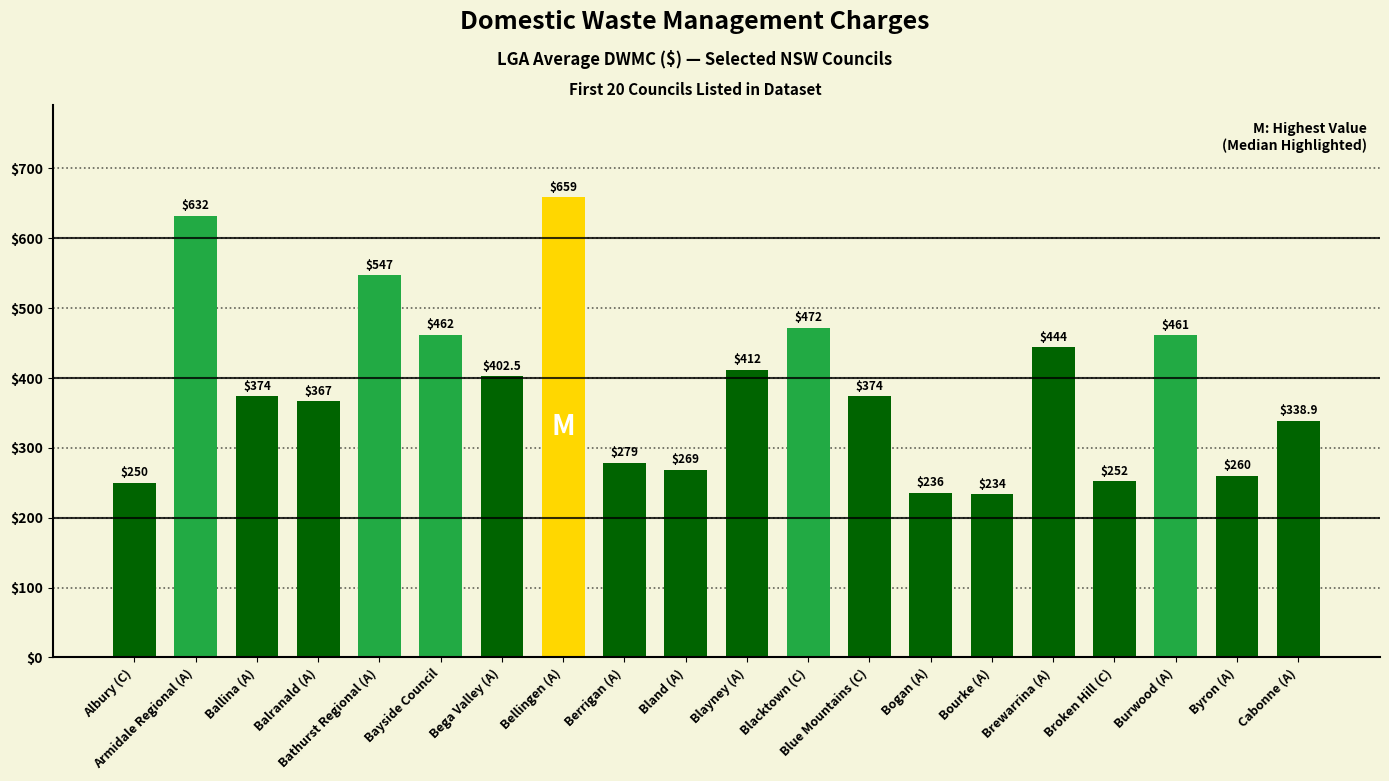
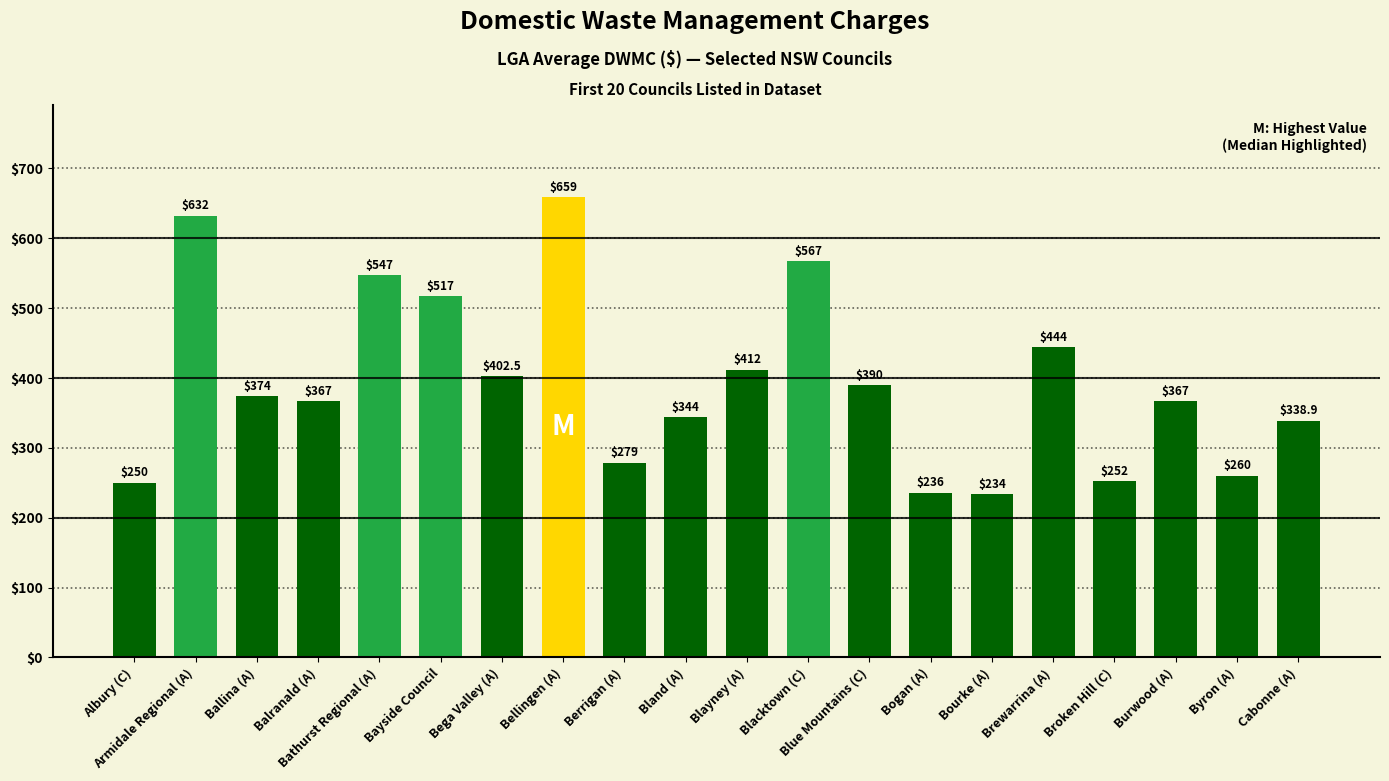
  {
    "Albury (C)": "$250",
    "Armidale Regional (A)": "$632",
    "Ballina (A)": "$374",
    "Balranald (A)": "$367",
    "Bathurst Regional (A)": "$547",
-   "Bayside Council": "$462",
+   "Bayside Council": "$517",
    "Bega Valley (A)": "$402.5",
    "Bellingen (A)": "$659",
    "Berrigan (A)": "$279",
-   "Bland (A)": "$269",
+   "Bland (A)": "$344",
    "Blayney (A)": "$412",
-   "Blacktown (C)": "$472",
-   "Blue Mountains (C)": "$374",
+   "Blacktown (C)": "$567",
+   "Blue Mountains (C)": "$390",
    "Bogan (A)": "$236",
    "Bourke (A)": "$234",
    "Brewarrina (A)": "$444",
    "Broken Hill (C)": "$252",
-   "Burwood (A)": "$461",
+   "Burwood (A)": "$367",
    "Byron (A)": "$260",
    "Cabonne (A)": "$338.9"
  }
